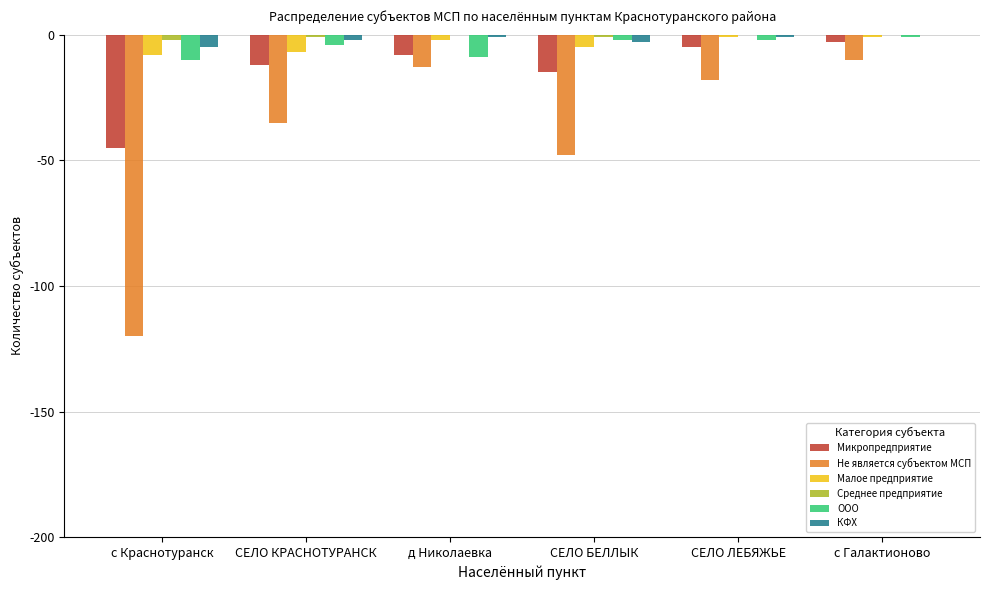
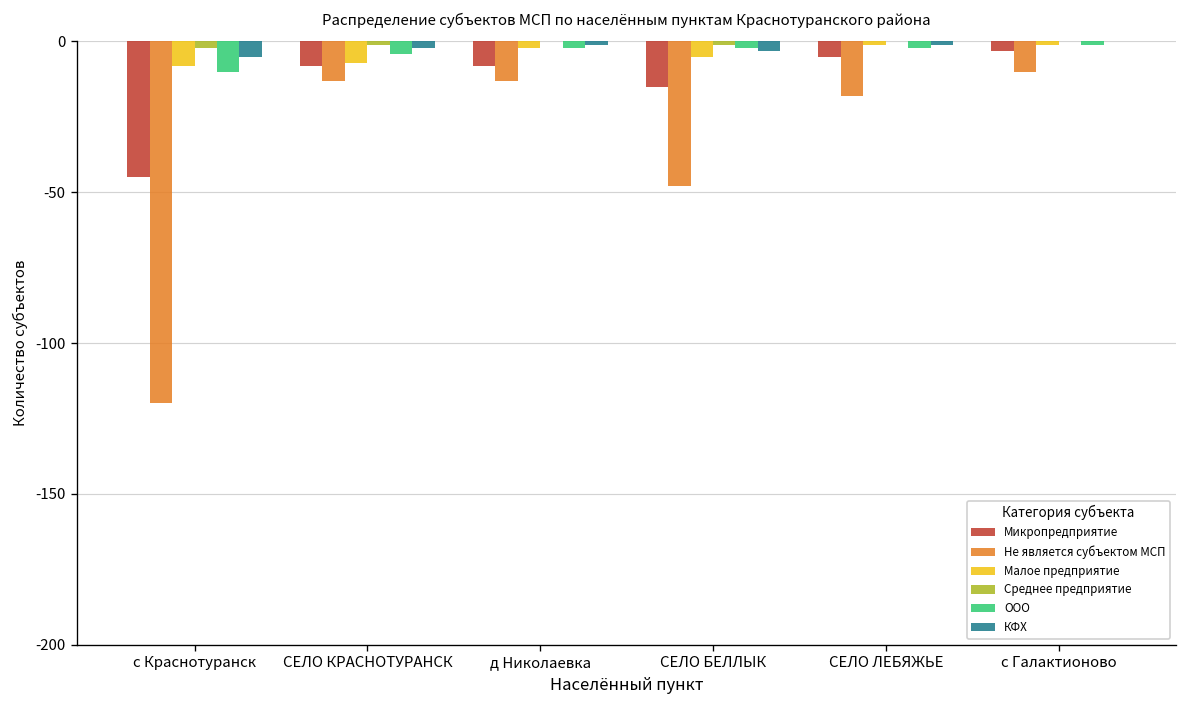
  {
    "Микропредприятие": {
      "с Краснотуранск": -45,
-     "СЕЛО КРАСНОТУРАНСК": -12,
+     "СЕЛО КРАСНОТУРАНСК": -8,
      "д Николаевка": -8,
      "СЕЛО БЕЛЛЫК": -15,
      "СЕЛО ЛЕБЯЖЬЕ": -5,
      "с Галактионово": -3
    },
    "Не является субъектом МСП": {
      "с Краснотуранск": -120,
-     "СЕЛО КРАСНОТУРАНСК": -35,
+     "СЕЛО КРАСНОТУРАНСК": -13,
      "д Николаевка": -13,
      "СЕЛО БЕЛЛЫК": -48,
      "СЕЛО ЛЕБЯЖЬЕ": -18,
      "с Галактионово": -10
    },
    "Малое предприятие": {
      "с Краснотуранск": -8,
      "СЕЛО КРАСНОТУРАНСК": -7,
      "д Николаевка": -2,
      "СЕЛО БЕЛЛЫК": -5,
      "СЕЛО ЛЕБЯЖЬЕ": -1,
      "с Галактионово": -1
    },
    "Среднее предприятие": {
      "с Краснотуранск": -2,
      "СЕЛО КРАСНОТУРАНСК": -1,
      "д Николаевка": 0,
      "СЕЛО БЕЛЛЫК": -1,
      "СЕЛО ЛЕБЯЖЬЕ": 0,
      "с Галактионово": 0
    },
    "ООО": {
      "с Краснотуранск": -10,
      "СЕЛО КРАСНОТУРАНСК": -4,
-     "д Николаевка": -9,
+     "д Николаевка": -2,
      "СЕЛО БЕЛЛЫК": -2,
      "СЕЛО ЛЕБЯЖЬЕ": -2,
      "с Галактионово": -1
    },
    "КФХ": {
      "с Краснотуранск": -5,
      "СЕЛО КРАСНОТУРАНСК": -2,
      "д Николаевка": -1,
      "СЕЛО БЕЛЛЫК": -3,
      "СЕЛО ЛЕБЯЖЬЕ": -1,
      "с Галактионово": 0
    }
  }
